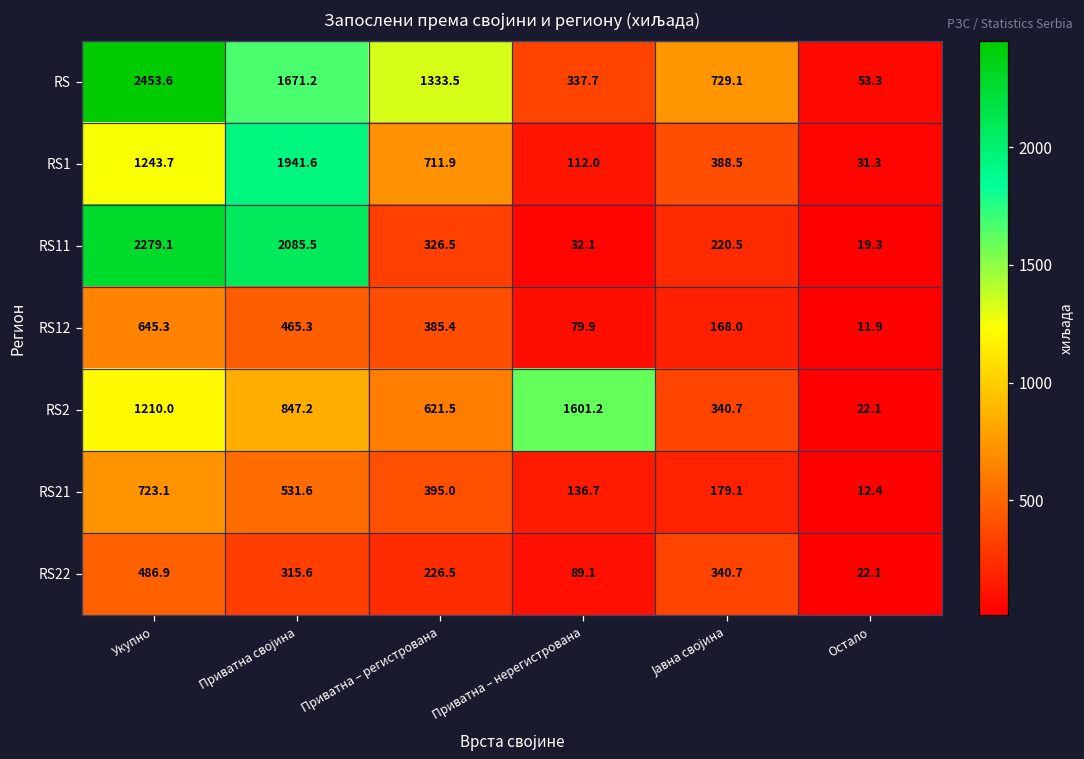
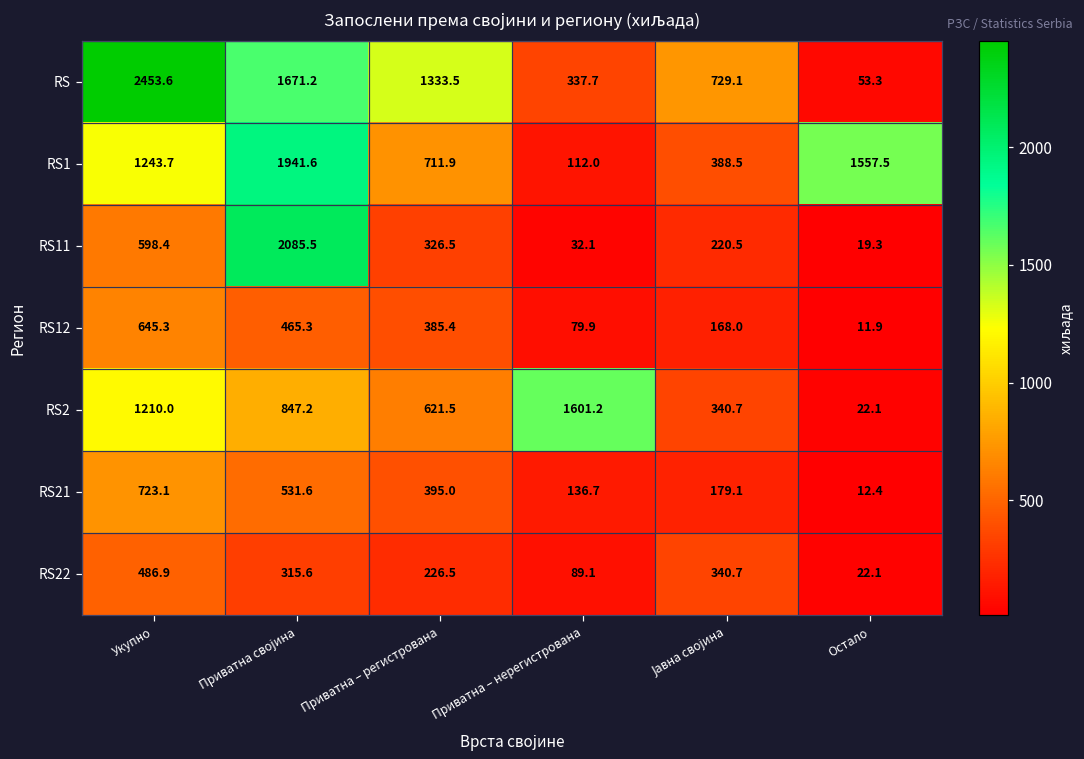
  {
    "RS": {
      "Укупно": 2453.6,
      "Приватна својина": 1671.2,
      "Приватна – регистрована": 1333.5,
      "Приватна – нерегистрована": 337.7,
      "Јавна својина": 729.1,
      "Остало": 53.3
    },
    "RS1": {
      "Укупно": 1243.7,
      "Приватна својина": 1941.6,
      "Приватна – регистрована": 711.9,
      "Приватна – нерегистрована": 112.0,
      "Јавна својина": 388.5,
-     "Остало": 31.3
+     "Остало": 1557.5
    },
    "RS11": {
-     "Укупно": 2279.1,
+     "Укупно": 598.4,
      "Приватна својина": 2085.5,
      "Приватна – регистрована": 326.5,
      "Приватна – нерегистрована": 32.1,
      "Јавна својина": 220.5,
      "Остало": 19.3
    },
    "RS12": {
      "Укупно": 645.3,
      "Приватна својина": 465.3,
      "Приватна – регистрована": 385.4,
      "Приватна – нерегистрована": 79.9,
      "Јавна својина": 168.0,
      "Остало": 11.9
    },
    "RS2": {
      "Укупно": 1210.0,
      "Приватна својина": 847.2,
      "Приватна – регистрована": 621.5,
      "Приватна – нерегистрована": 1601.2,
      "Јавна својина": 340.7,
      "Остало": 22.1
    },
    "RS21": {
      "Укупно": 723.1,
      "Приватна својина": 531.6,
      "Приватна – регистрована": 395.0,
      "Приватна – нерегистрована": 136.7,
      "Јавна својина": 179.1,
      "Остало": 12.4
    },
    "RS22": {
      "Укупно": 486.9,
      "Приватна својина": 315.6,
      "Приватна – регистрована": 226.5,
      "Приватна – нерегистрована": 89.1,
      "Јавна својина": 340.7,
      "Остало": 22.1
    }
  }
